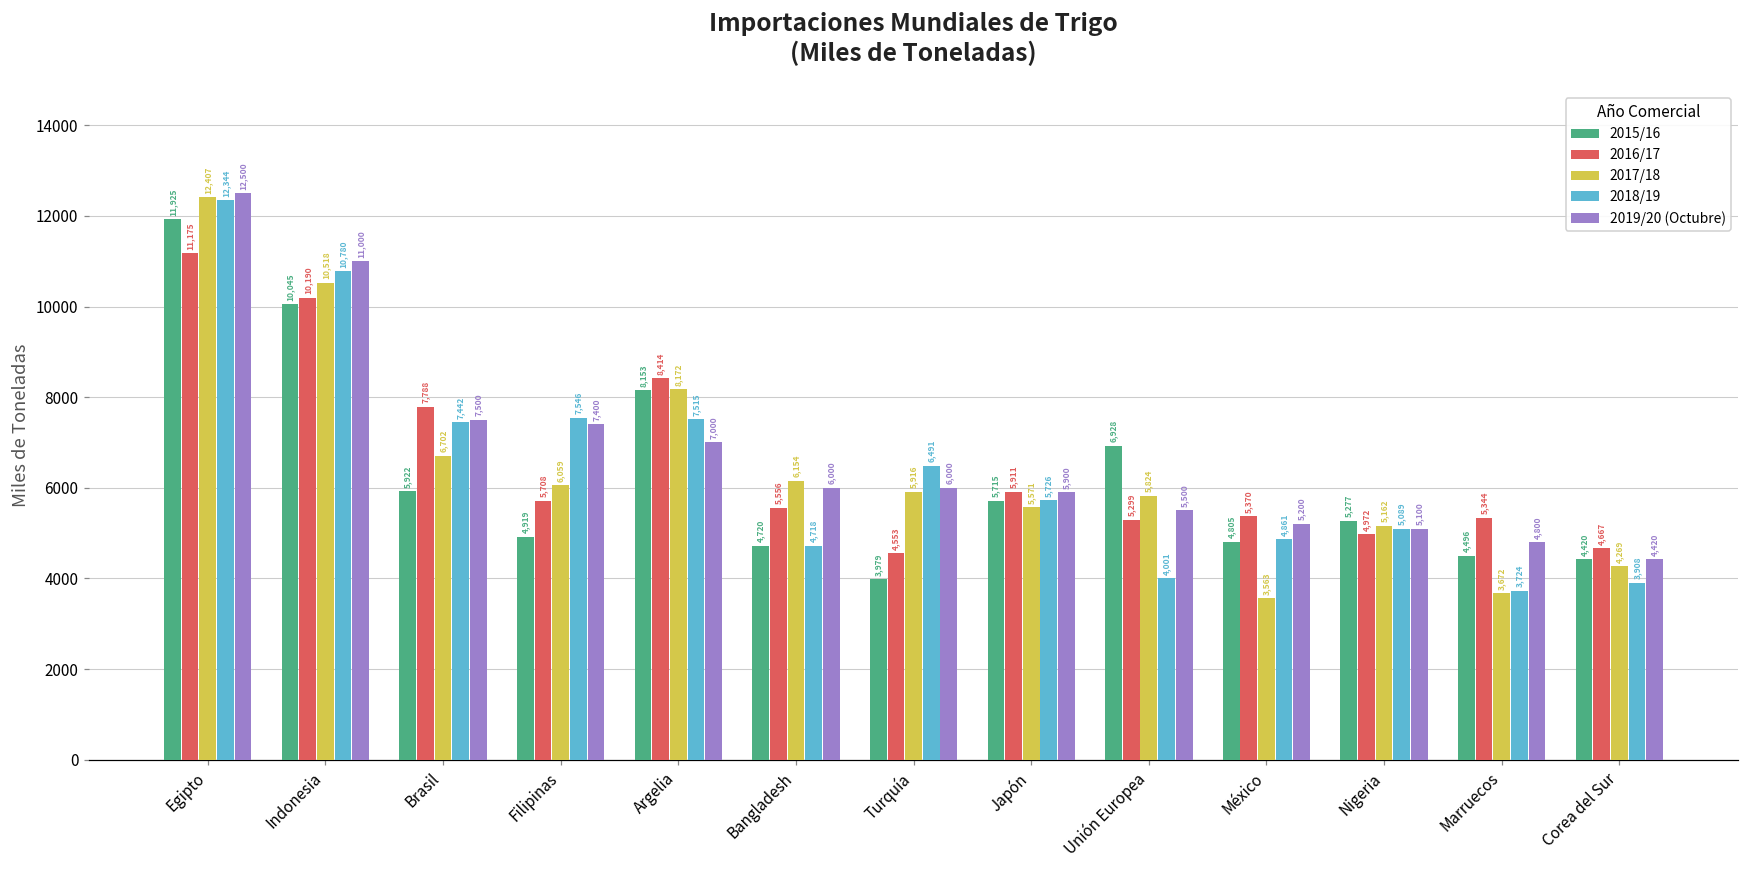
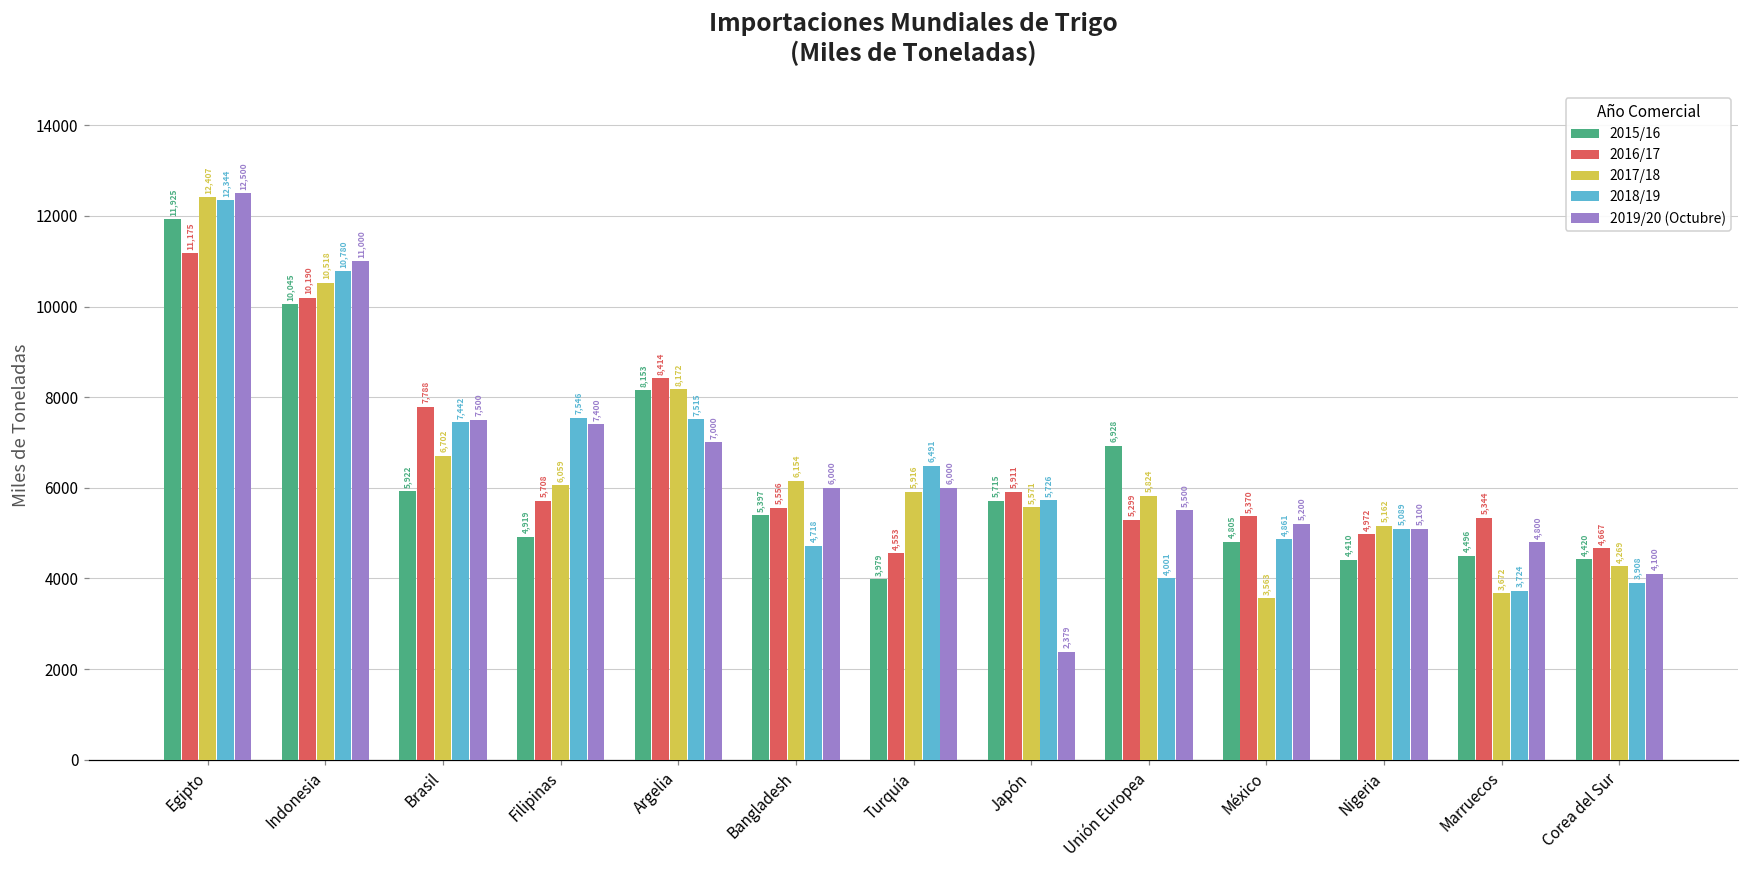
  {
    "2015/16": {
      "Egipto": "11,925",
      "Indonesia": "10,045",
      "Brasil": "5,922",
      "Filipinas": "4,919",
      "Argelia": "8,153",
-     "Bangladesh": "4,720",
+     "Bangladesh": "5,397",
      "Turquía": "3,979",
      "Japón": "5,715",
      "Unión Europea": "6,928",
      "México": "4,805",
-     "Nigeria": "5,277",
+     "Nigeria": "4,410",
      "Marruecos": "4,496",
      "Corea del Sur": "4,420"
    },
    "2016/17": {
      "Egipto": "11,175",
      "Indonesia": "10,190",
      "Brasil": "7,788",
      "Filipinas": "5,708",
      "Argelia": "8,414",
      "Bangladesh": "5,556",
      "Turquía": "4,553",
      "Japón": "5,911",
      "Unión Europea": "5,299",
      "México": "5,370",
      "Nigeria": "4,972",
      "Marruecos": "5,344",
      "Corea del Sur": "4,667"
    },
    "2017/18": {
      "Egipto": "12,407",
      "Indonesia": "10,518",
      "Brasil": "6,702",
      "Filipinas": "6,059",
      "Argelia": "8,172",
      "Bangladesh": "6,154",
      "Turquía": "5,916",
      "Japón": "5,571",
      "Unión Europea": "5,824",
      "México": "3,563",
      "Nigeria": "5,162",
      "Marruecos": "3,672",
      "Corea del Sur": "4,269"
    },
    "2018/19": {
      "Egipto": "12,344",
      "Indonesia": "10,780",
      "Brasil": "7,442",
      "Filipinas": "7,546",
      "Argelia": "7,515",
      "Bangladesh": "4,718",
      "Turquía": "6,491",
      "Japón": "5,726",
      "Unión Europea": "4,001",
      "México": "4,861",
      "Nigeria": "5,089",
      "Marruecos": "3,724",
      "Corea del Sur": "3,908"
    },
    "2019/20 (Octubre)": {
      "Egipto": "12,500",
      "Indonesia": "11,000",
      "Brasil": "7,500",
      "Filipinas": "7,400",
      "Argelia": "7,000",
      "Bangladesh": "6,000",
      "Turquía": "6,000",
-     "Japón": "5,900",
+     "Japón": "2,379",
      "Unión Europea": "5,500",
      "México": "5,200",
      "Nigeria": "5,100",
      "Marruecos": "4,800",
-     "Corea del Sur": "4,420"
+     "Corea del Sur": "4,100"
    }
  }
